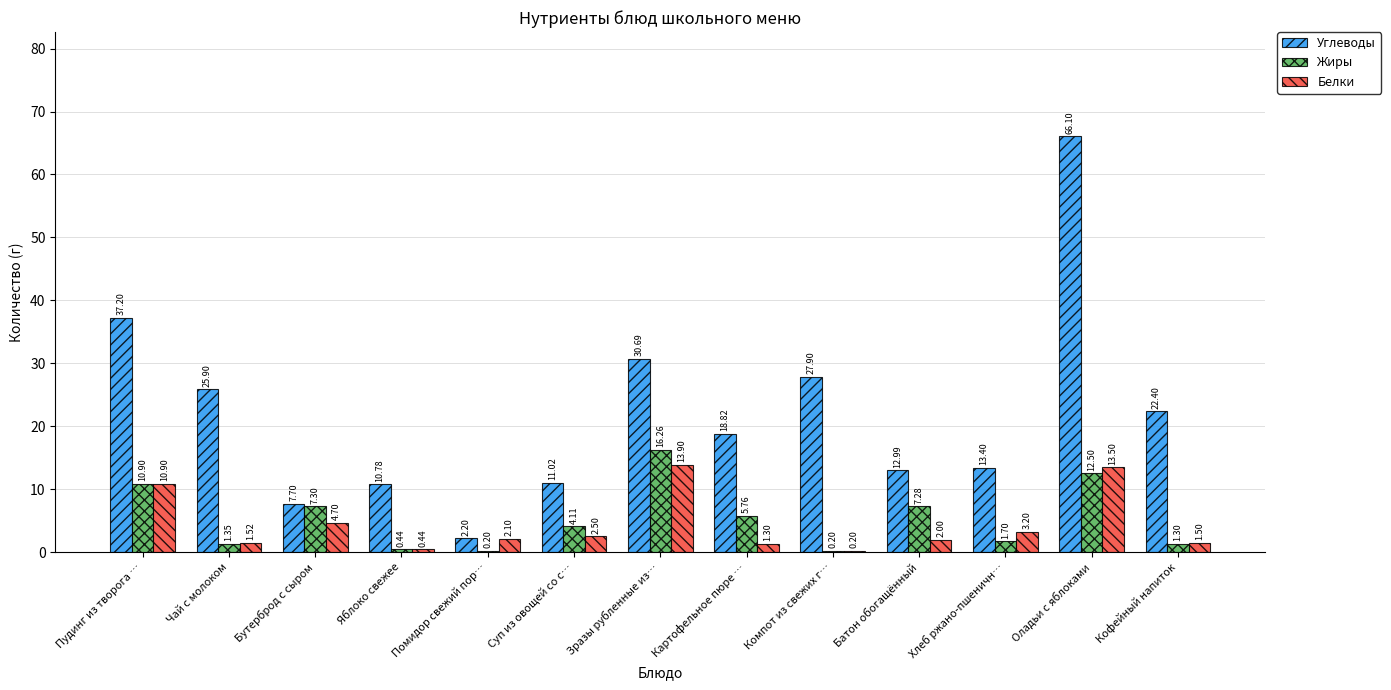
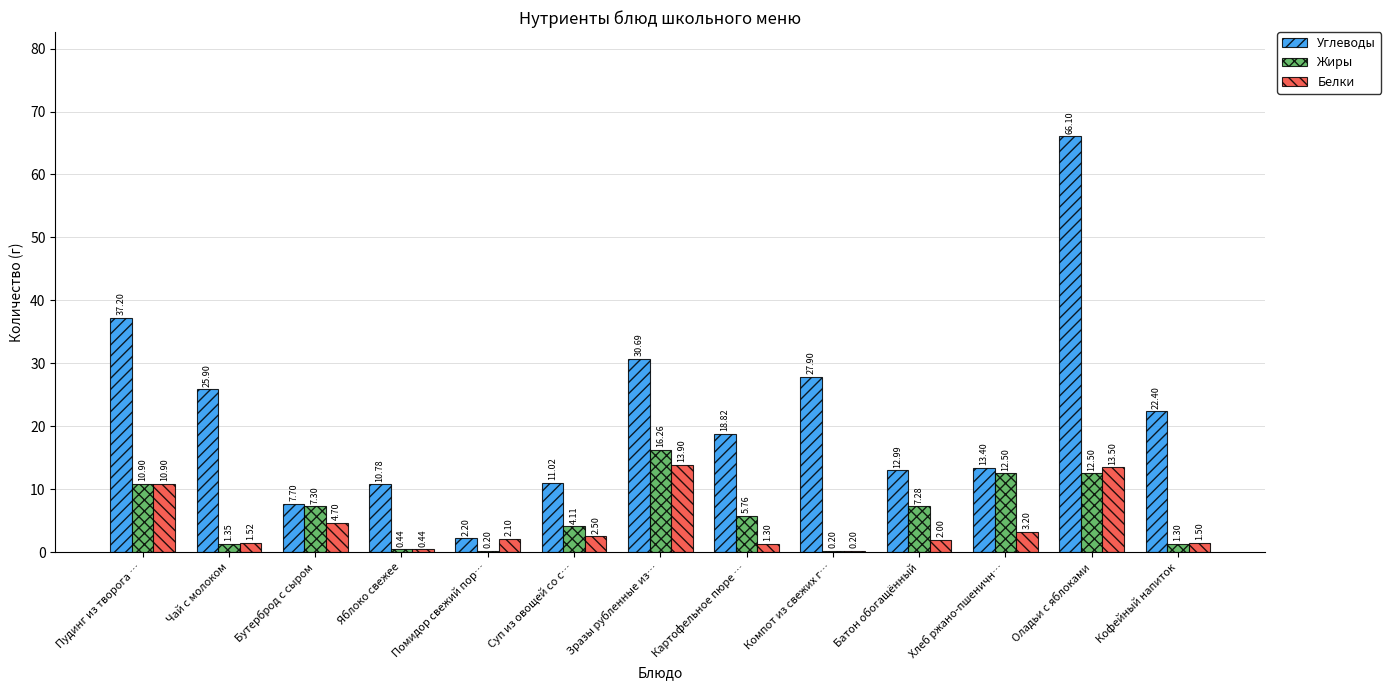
  {
    "Углеводы": {
      "Пудинг из творога …": 37.20,
      "Чай с молоком": 25.90,
      "Бутерброд с сыром": 7.70,
      "Яблоко свежее": 10.78,
      "Помидор свежий пор…": 2.20,
      "Суп из овощей со с…": 11.02,
      "Зразы рубленные из…": 30.69,
      "Картофельное пюре …": 18.82,
      "Компот из свежих г…": 27.90,
      "Батон обогащённый": 12.99,
      "Хлеб ржано-пшеничн…": 13.40,
      "Оладьи с яблоками": 66.10,
      "Кофейный напиток": 22.40
    },
    "Жиры": {
      "Пудинг из творога …": 10.90,
      "Чай с молоком": 1.35,
      "Бутерброд с сыром": 7.30,
      "Яблоко свежее": 0.44,
      "Помидор свежий пор…": 0.20,
      "Суп из овощей со с…": 4.11,
      "Зразы рубленные из…": 16.26,
      "Картофельное пюре …": 5.76,
      "Компот из свежих г…": 0.20,
      "Батон обогащённый": 7.28,
-     "Хлеб ржано-пшеничн…": 1.70,
+     "Хлеб ржано-пшеничн…": 12.50,
      "Оладьи с яблоками": 12.50,
      "Кофейный напиток": 1.30
    },
    "Белки": {
      "Пудинг из творога …": 10.90,
      "Чай с молоком": 1.52,
      "Бутерброд с сыром": 4.70,
      "Яблоко свежее": 0.44,
      "Помидор свежий пор…": 2.10,
      "Суп из овощей со с…": 2.50,
      "Зразы рубленные из…": 13.90,
      "Картофельное пюре …": 1.30,
      "Компот из свежих г…": 0.20,
      "Батон обогащённый": 2.00,
      "Хлеб ржано-пшеничн…": 3.20,
      "Оладьи с яблоками": 13.50,
      "Кофейный напиток": 1.50
    }
  }
